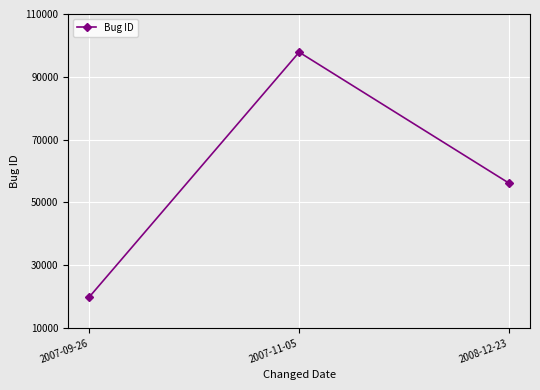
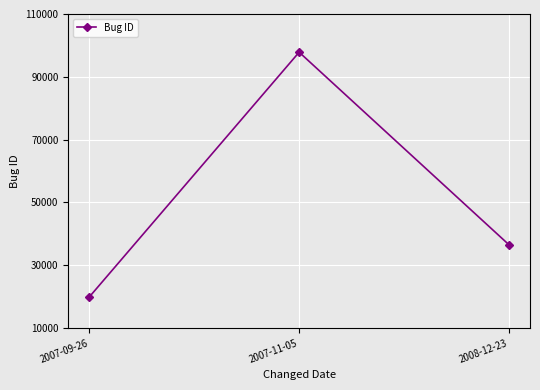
  {
    "2007-09-26": 20000,
    "2007-11-05": 98000,
-   "2008-12-23": 56000
+   "2008-12-23": 37000
  }
